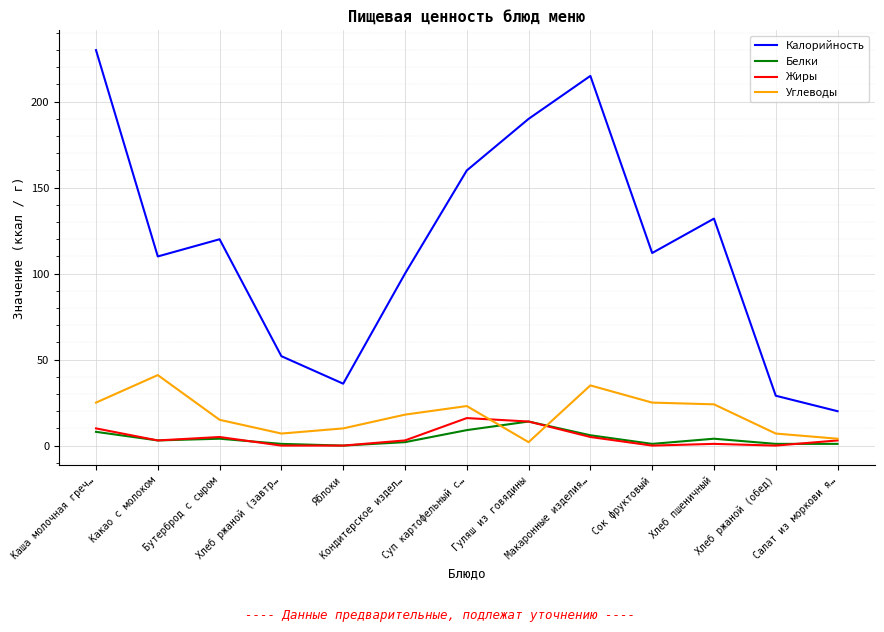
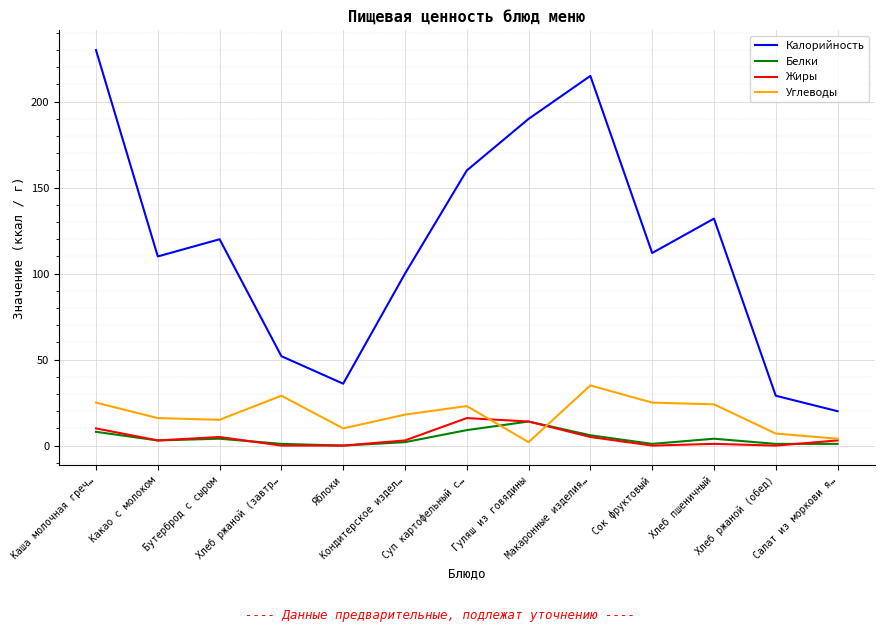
  {
    "Калорийность": {
      "Каша молочная греч…": 230,
      "Какао с молоком": 110,
      "Бутерброд с сыром": 120,
      "Хлеб ржаной (завтр…": 52,
      "Яблоки": 36,
      "Кондитерское издел…": 100,
      "Суп картофельный с…": 160,
      "Гуляш из говядины": 190,
      "Макаронные изделия…": 215,
      "Сок фруктовый": 112,
      "Хлеб пшеничный": 132,
      "Хлеб ржаной (обед)": 29,
      "Салат из моркови я…": 20
    },
    "Белки": {
      "Каша молочная греч…": 8,
      "Суп картофельный с…": 9,
      "Хлеб пшеничный": 4,
      "Салат из моркови я…": 1
    },
    "Жиры": {
      "Каша молочная греч…": 10,
      "Суп картофельный с…": 16,
      "Хлеб пшеничный": 1
    },
    "Углеводы": {
      "Каша молочная греч…": 25,
-     "Какао с молоком": 41,
+     "Какао с молоком": 16,
      "Бутерброд с сыром": 15,
-     "Хлеб ржаной (завтр…": 7,
+     "Хлеб ржаной (завтр…": 29,
      "Яблоки": 10,
      "Кондитерское издел…": 18,
      "Суп картофельный с…": 23,
      "Гуляш из говядины": 2,
      "Макаронные изделия…": 35,
      "Сок фруктовый": 25,
      "Хлеб пшеничный": 24,
      "Хлеб ржаной (обед)": 7
    }
  }
